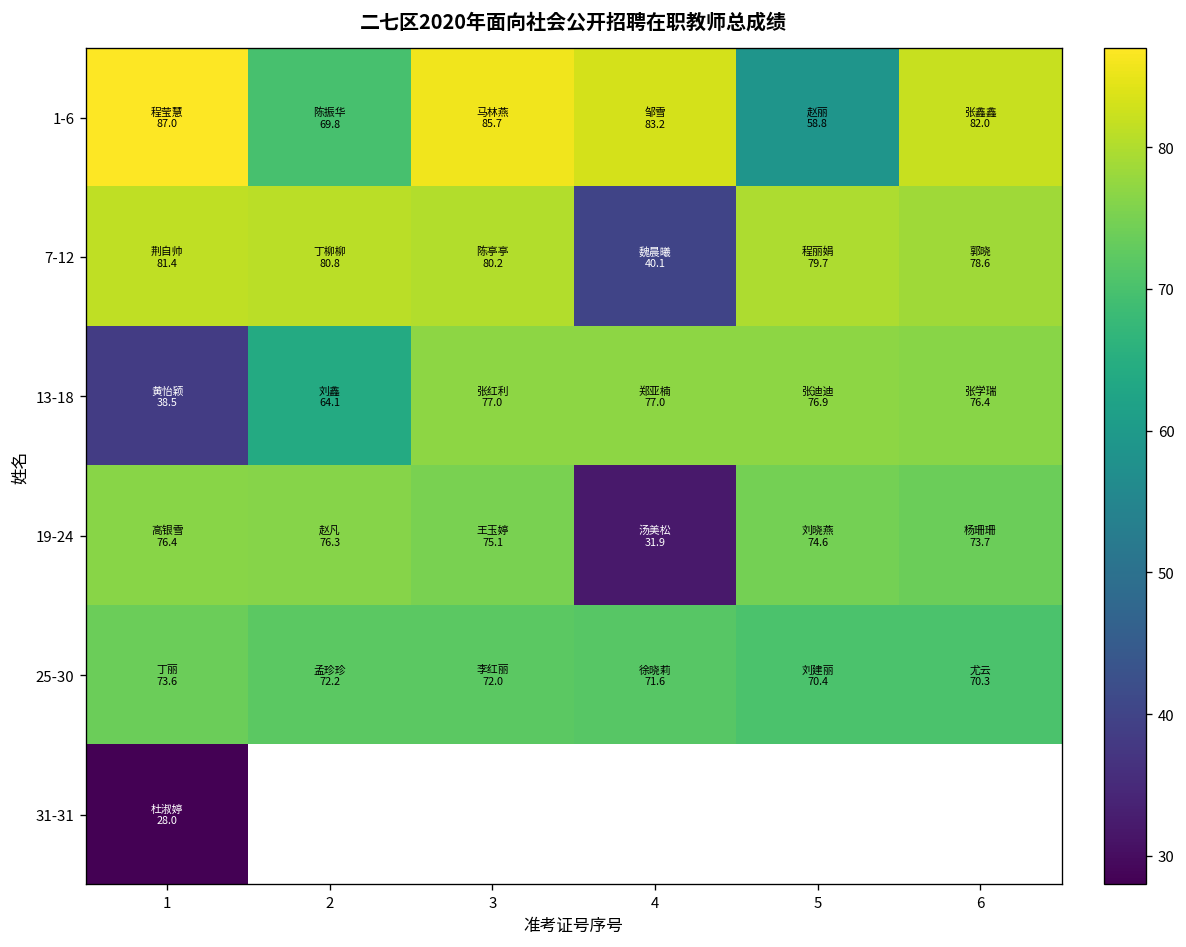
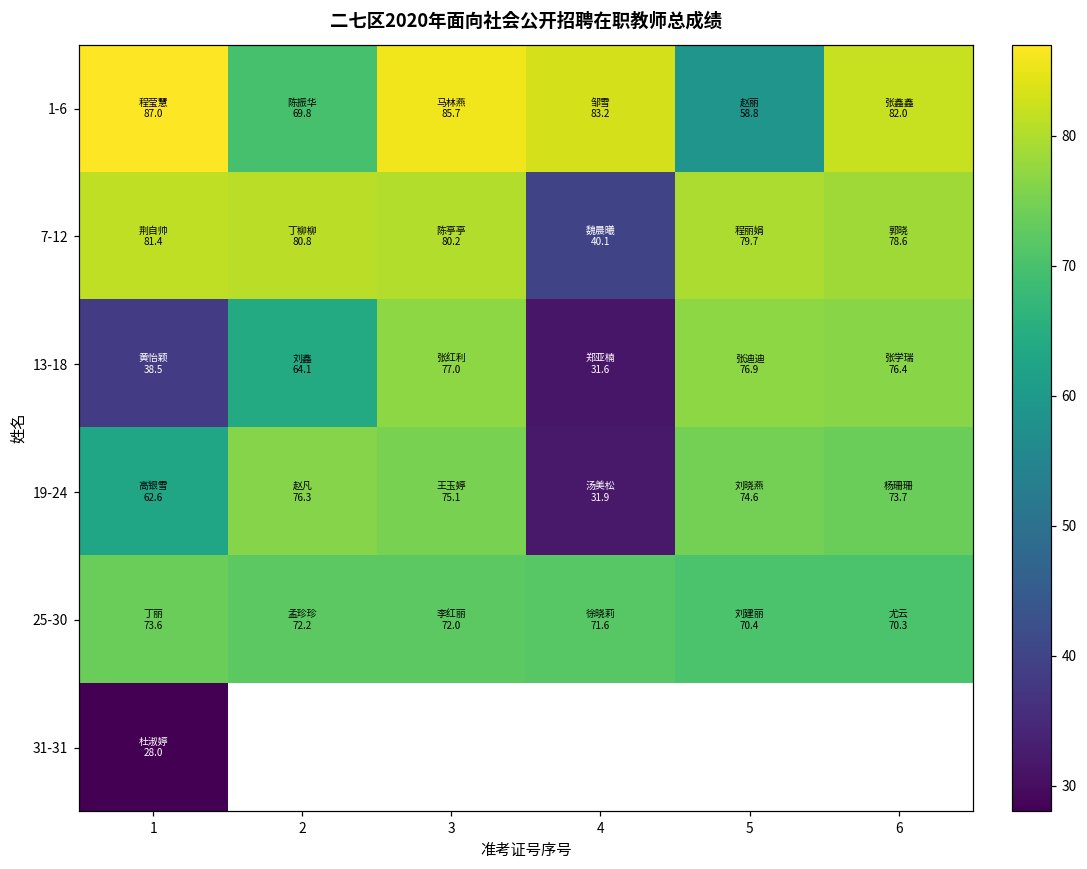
  {
    "1-6": {
      "1": 87.0,
      "2": 69.8,
      "3": 85.7,
      "4": 83.2,
      "5": 58.8,
      "6": 82.0
    },
    "7-12": {
      "1": 81.4,
      "2": 80.8,
      "3": 80.2,
      "4": 40.1,
      "5": 79.7,
      "6": 78.6
    },
    "13-18": {
      "1": 38.5,
      "2": 64.1,
      "3": 77.0,
-     "4": 77.0,
+     "4": 31.6,
      "5": 76.9,
      "6": 76.4
    },
    "19-24": {
-     "1": 76.4,
+     "1": 62.6,
      "2": 76.3,
      "3": 75.1,
      "4": 31.9,
      "5": 74.6,
      "6": 73.7
    },
    "25-30": {
      "1": 73.6,
      "2": 72.2,
      "3": 72.0,
      "4": 71.6,
      "5": 70.4,
      "6": 70.3
    },
    "31-31": {
      "1": 28.0
    }
  }
